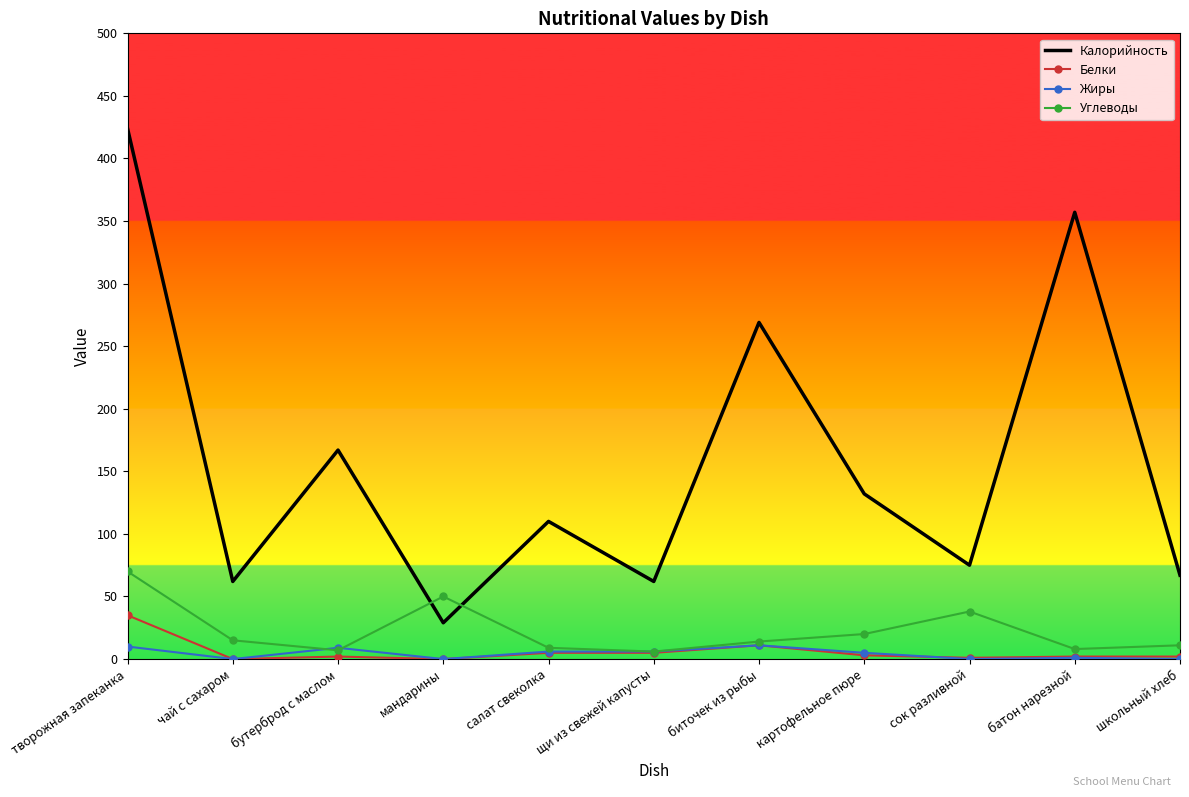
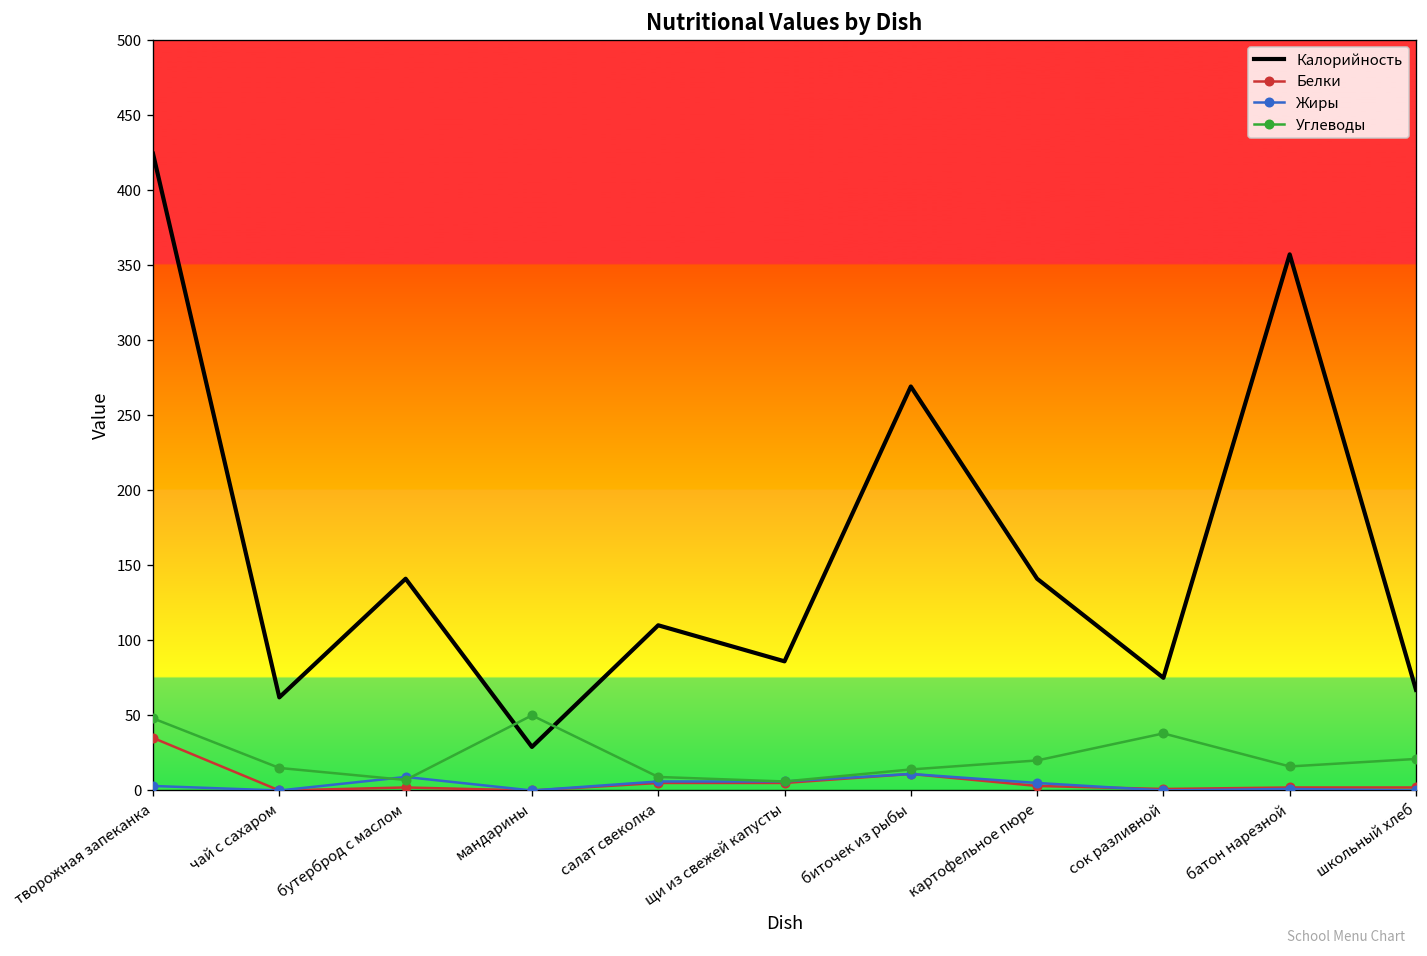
  {
    "Калорийность": {
      "творожная запеканка": 424,
      "чай с сахаром": 62,
-     "бутерброд с маслом": 167,
+     "бутерброд с маслом": 141,
      "мандарины": 29,
      "салат свеколка": 110,
-     "щи из свежей капусты": 62,
+     "щи из свежей капусты": 86,
      "биточек из рыбы": 269,
-     "картофельное пюре": 132,
+     "картофельное пюре": 141,
      "сок разливной": 75,
      "батон нарезной": 357,
      "школьный хлеб": 67
    },
    "Белки": {
      "творожная запеканка": 35,
      "бутерброд с маслом": 2
    },
    "Жиры": {
-     "творожная запеканка": 10
+     "творожная запеканка": 3
    },
    "Углеводы": {
-     "творожная запеканка": 70,
+     "творожная запеканка": 48,
      "чай с сахаром": 15,
      "мандарины": 50,
      "салат свеколка": 9,
      "биточек из рыбы": 14,
      "картофельное пюре": 20,
      "сок разливной": 38,
-     "батон нарезной": 8,
-     "школьный хлеб": 11
+     "батон нарезной": 16,
+     "школьный хлеб": 21
    }
  }
